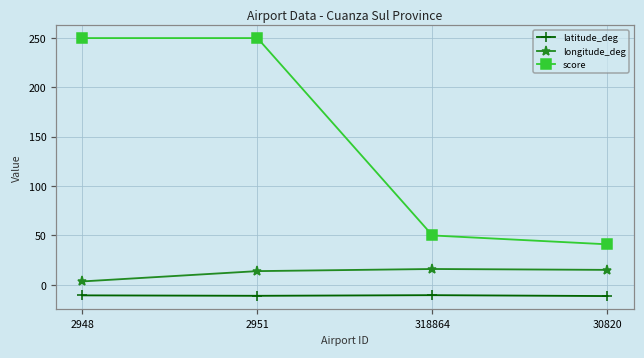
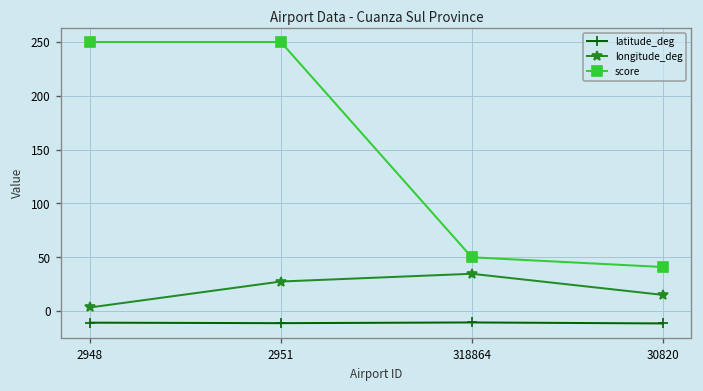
  {
    "latitude_deg": {
      "2948": -10,
      "2951": -10,
      "318864": -10,
      "30820": -10
    },
    "longitude_deg": {
      "2948": 0,
-     "2951": 10,
-     "318864": 20,
+     "2951": 30,
+     "318864": 30,
      "30820": 20
    },
    "score": {
      "2948": 250,
      "2951": 250,
      "318864": 50,
      "30820": 40
    }
  }
